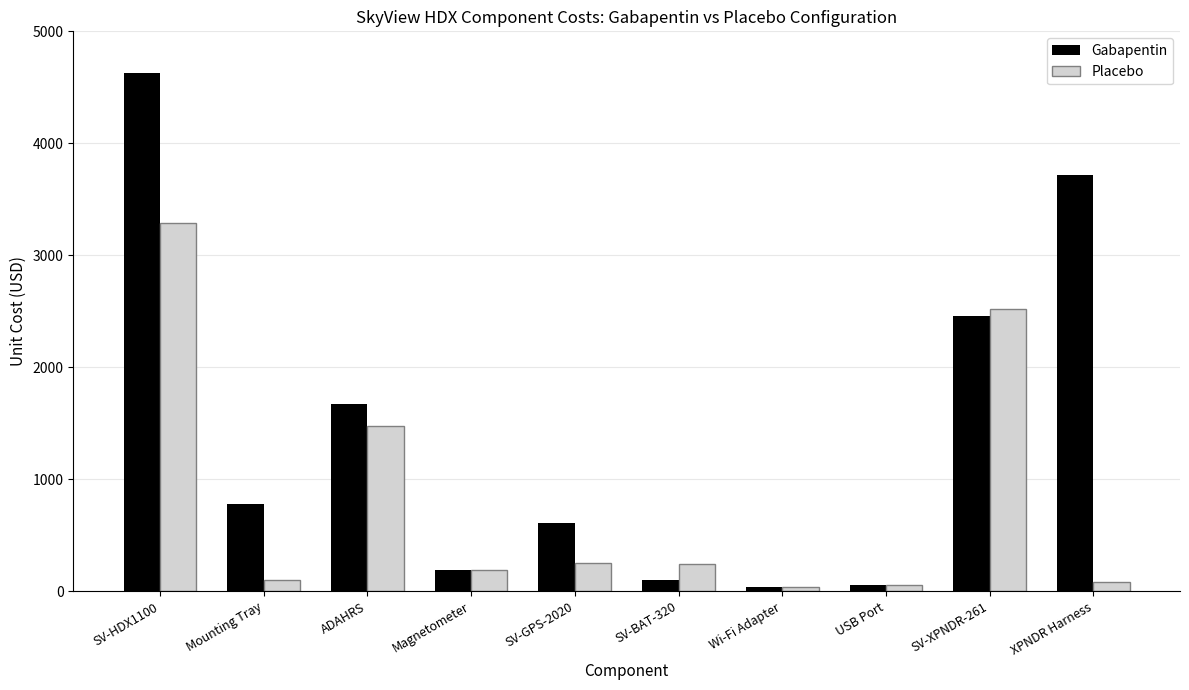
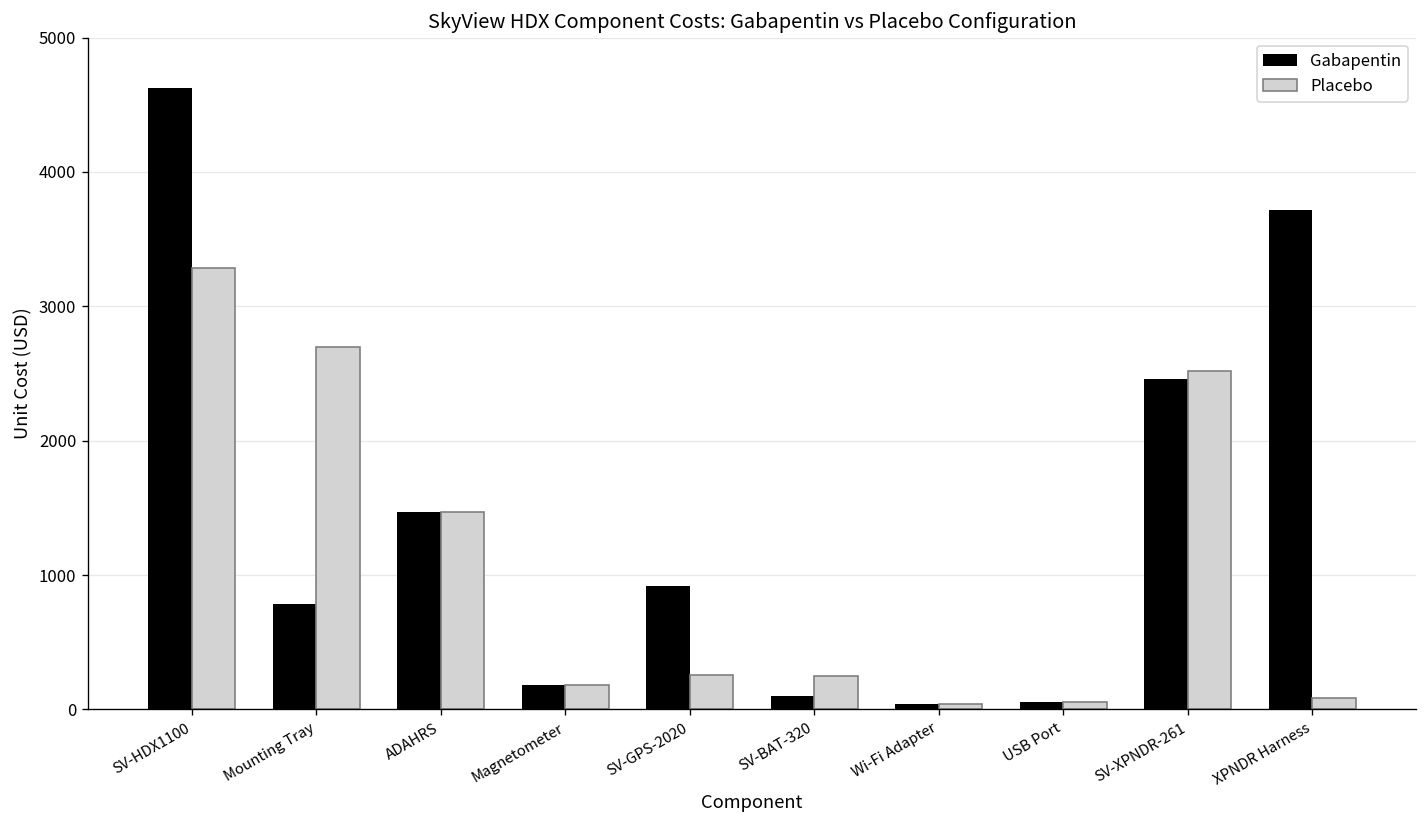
  {
    "Gabapentin": {
      "SV-HDX1100": 4630,
      "Mounting Tray": 780,
-     "ADAHRS": 1670,
+     "ADAHRS": 1470,
      "Magnetometer": 190,
-     "SV-GPS-2020": 610,
+     "SV-GPS-2020": 920,
      "SV-BAT-320": 100,
      "Wi-Fi Adapter": 40,
      "USB Port": 50,
      "SV-XPNDR-261": 2460,
      "XPNDR Harness": 3710
    },
    "Placebo": {
      "SV-HDX1100": 3290,
-     "Mounting Tray": 100,
+     "Mounting Tray": 2700,
      "ADAHRS": 1470,
      "Magnetometer": 190,
      "SV-GPS-2020": 260,
      "SV-BAT-320": 250,
      "Wi-Fi Adapter": 40,
      "USB Port": 50,
      "SV-XPNDR-261": 2520,
      "XPNDR Harness": 80
    }
  }
